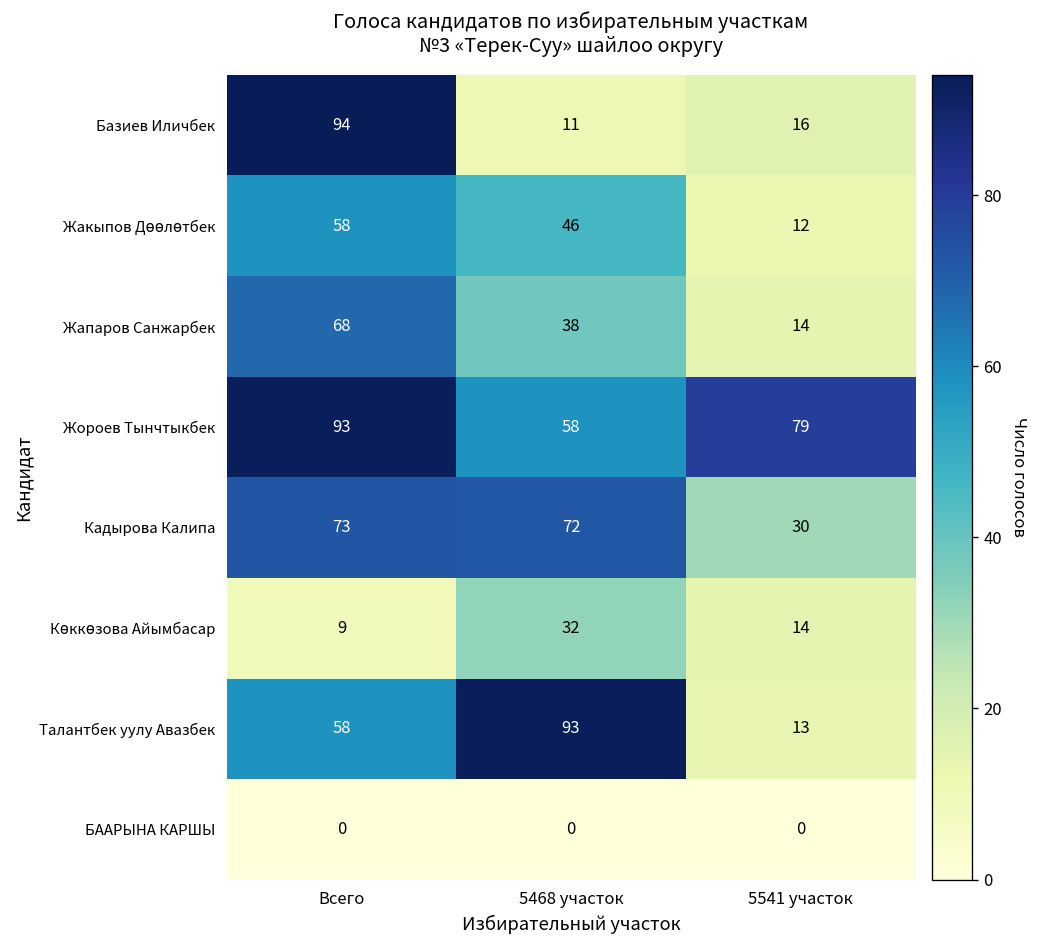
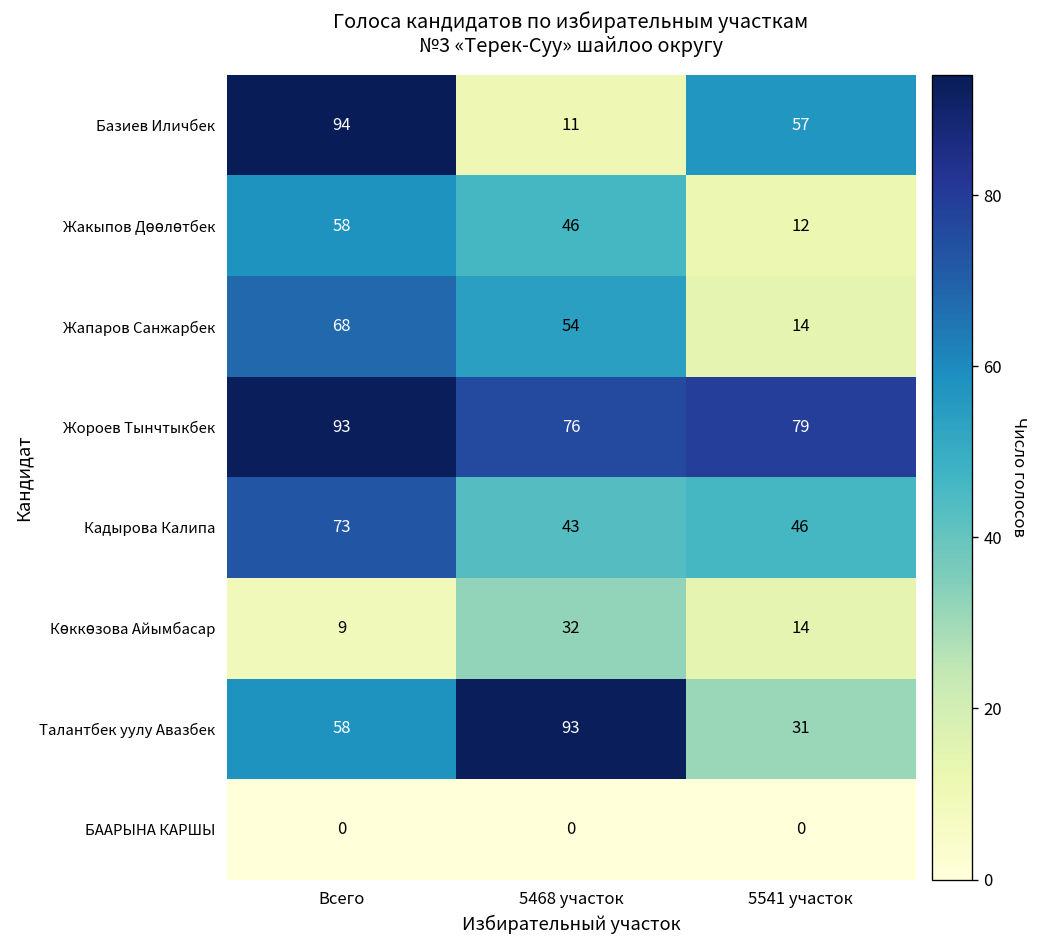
  {
    "Базиев Иличбек": {
      "Всего": 94,
      "5468 участок": 11,
-     "5541 участок": 16
+     "5541 участок": 57
    },
    "Жакыпов Дөөлөтбек": {
      "Всего": 58,
      "5468 участок": 46,
      "5541 участок": 12
    },
    "Жапаров Санжарбек": {
      "Всего": 68,
-     "5468 участок": 38,
+     "5468 участок": 54,
      "5541 участок": 14
    },
    "Жороев Тынчтыкбек": {
      "Всего": 93,
-     "5468 участок": 58,
+     "5468 участок": 76,
      "5541 участок": 79
    },
    "Кадырова Калипа": {
      "Всего": 73,
-     "5468 участок": 72,
-     "5541 участок": 30
+     "5468 участок": 43,
+     "5541 участок": 46
    },
    "Көккөзова Айымбасар": {
      "Всего": 9,
      "5468 участок": 32,
      "5541 участок": 14
    },
    "Талантбек уулу Авазбек": {
      "Всего": 58,
      "5468 участок": 93,
-     "5541 участок": 13
+     "5541 участок": 31
    },
    "БААРЫНА КАРШЫ": {
      "Всего": 0,
      "5468 участок": 0,
      "5541 участок": 0
    }
  }
